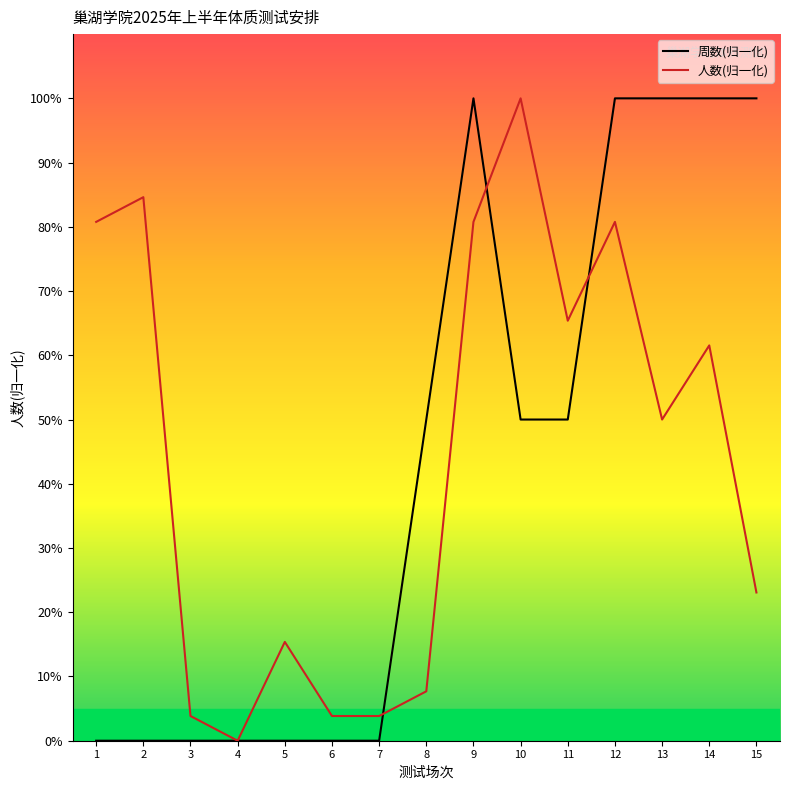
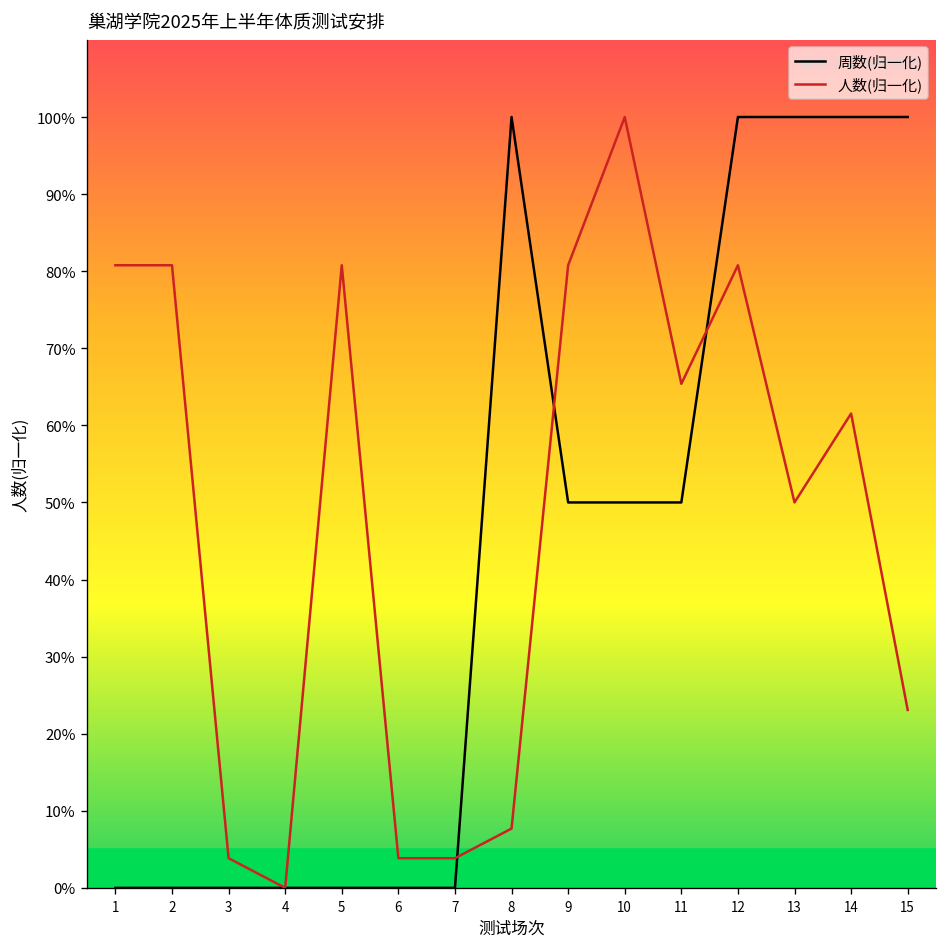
  {
    "周数(归一化)": {
-     "8": "50%",
-     "9": "100%",
+     "8": "100%",
+     "9": "50%",
      "10": "50%",
      "11": "50%",
      "12": "100%",
      "13": "100%",
      "14": "100%",
      "15": "100%"
    },
    "人数(归一化)": {
      "1": "81%",
-     "2": "85%",
-     "5": "15%",
+     "2": "81%",
+     "5": "81%",
      "8": "8%",
      "9": "81%",
      "10": "100%",
      "11": "65%",
      "12": "81%",
      "13": "50%",
      "14": "62%",
      "15": "23%"
    }
  }
